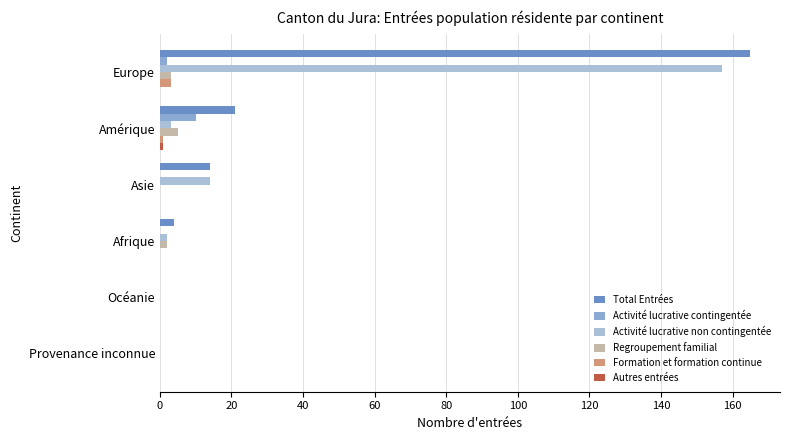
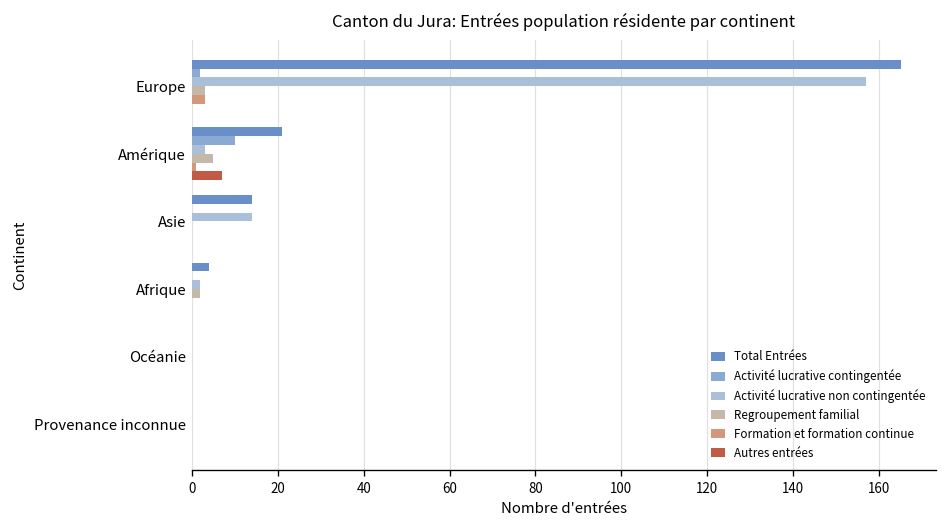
  {
    "Autres entrées": {
      "Europe": 0,
-     "Amérique": 1,
+     "Amérique": 7,
      "Asie": 0,
      "Afrique": 0,
      "Océanie": 0,
      "Provenance inconnue": 0
    }
  }
